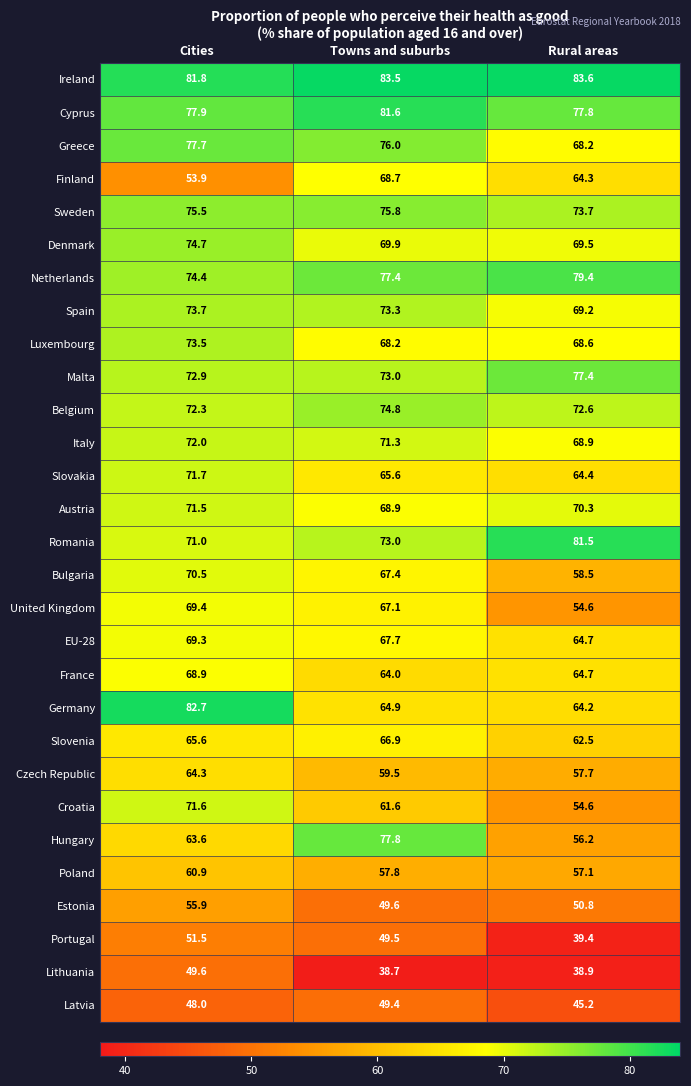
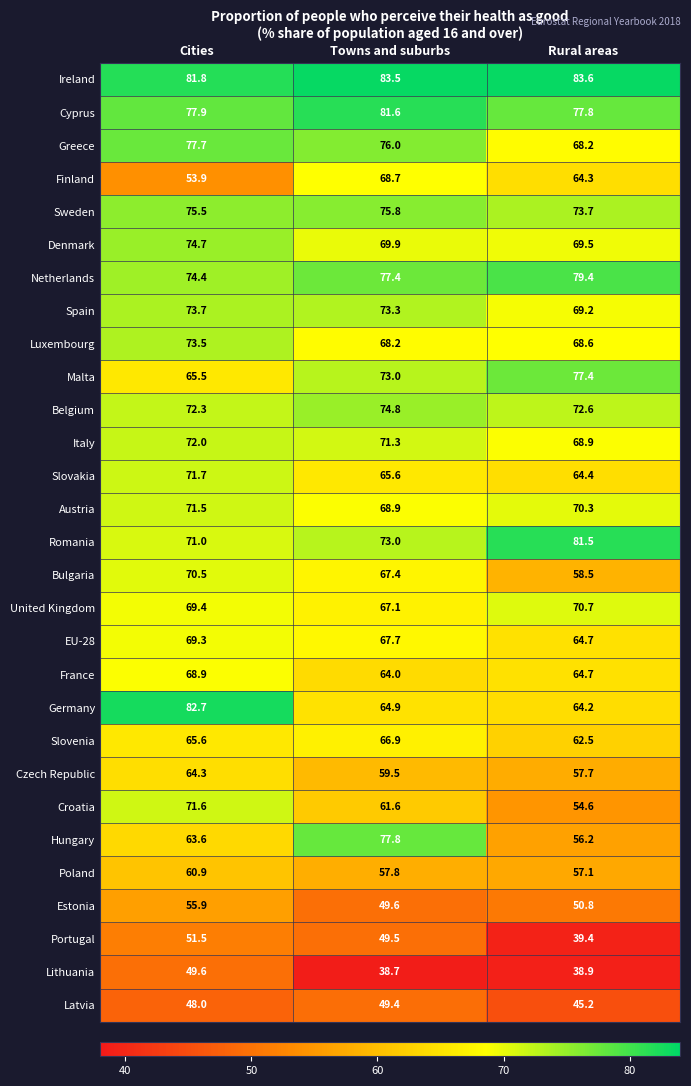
  {
    "Ireland": {
      "Cities": 81.8,
      "Towns and suburbs": 83.5,
      "Rural areas": 83.6
    },
    "Cyprus": {
      "Cities": 77.9,
      "Towns and suburbs": 81.6,
      "Rural areas": 77.8
    },
    "Greece": {
      "Cities": 77.7,
      "Towns and suburbs": 76.0,
      "Rural areas": 68.2
    },
    "Finland": {
      "Cities": 53.9,
      "Towns and suburbs": 68.7,
      "Rural areas": 64.3
    },
    "Sweden": {
      "Cities": 75.5,
      "Towns and suburbs": 75.8,
      "Rural areas": 73.7
    },
    "Denmark": {
      "Cities": 74.7,
      "Towns and suburbs": 69.9,
      "Rural areas": 69.5
    },
    "Netherlands": {
      "Cities": 74.4,
      "Towns and suburbs": 77.4,
      "Rural areas": 79.4
    },
    "Spain": {
      "Cities": 73.7,
      "Towns and suburbs": 73.3,
      "Rural areas": 69.2
    },
    "Luxembourg": {
      "Cities": 73.5,
      "Towns and suburbs": 68.2,
      "Rural areas": 68.6
    },
    "Malta": {
-     "Cities": 72.9,
+     "Cities": 65.5,
      "Towns and suburbs": 73.0,
      "Rural areas": 77.4
    },
    "Belgium": {
      "Cities": 72.3,
      "Towns and suburbs": 74.8,
      "Rural areas": 72.6
    },
    "Italy": {
      "Cities": 72.0,
      "Towns and suburbs": 71.3,
      "Rural areas": 68.9
    },
    "Slovakia": {
      "Cities": 71.7,
      "Towns and suburbs": 65.6,
      "Rural areas": 64.4
    },
    "Austria": {
      "Cities": 71.5,
      "Towns and suburbs": 68.9,
      "Rural areas": 70.3
    },
    "Romania": {
      "Cities": 71.0,
      "Towns and suburbs": 73.0,
      "Rural areas": 81.5
    },
    "Bulgaria": {
      "Cities": 70.5,
      "Towns and suburbs": 67.4,
      "Rural areas": 58.5
    },
    "United Kingdom": {
      "Cities": 69.4,
      "Towns and suburbs": 67.1,
-     "Rural areas": 54.6
+     "Rural areas": 70.7
    },
    "EU-28": {
      "Cities": 69.3,
      "Towns and suburbs": 67.7,
      "Rural areas": 64.7
    },
    "France": {
      "Cities": 68.9,
      "Towns and suburbs": 64.0,
      "Rural areas": 64.7
    },
    "Germany": {
      "Cities": 82.7,
      "Towns and suburbs": 64.9,
      "Rural areas": 64.2
    },
    "Slovenia": {
      "Cities": 65.6,
      "Towns and suburbs": 66.9,
      "Rural areas": 62.5
    },
    "Czech Republic": {
      "Cities": 64.3,
      "Towns and suburbs": 59.5,
      "Rural areas": 57.7
    },
    "Croatia": {
      "Cities": 71.6,
      "Towns and suburbs": 61.6,
      "Rural areas": 54.6
    },
    "Hungary": {
      "Cities": 63.6,
      "Towns and suburbs": 77.8,
      "Rural areas": 56.2
    },
    "Poland": {
      "Cities": 60.9,
      "Towns and suburbs": 57.8,
      "Rural areas": 57.1
    },
    "Estonia": {
      "Cities": 55.9,
      "Towns and suburbs": 49.6,
      "Rural areas": 50.8
    },
    "Portugal": {
      "Cities": 51.5,
      "Towns and suburbs": 49.5,
      "Rural areas": 39.4
    },
    "Lithuania": {
      "Cities": 49.6,
      "Towns and suburbs": 38.7,
      "Rural areas": 38.9
    },
    "Latvia": {
      "Cities": 48.0,
      "Towns and suburbs": 49.4,
      "Rural areas": 45.2
    }
  }
